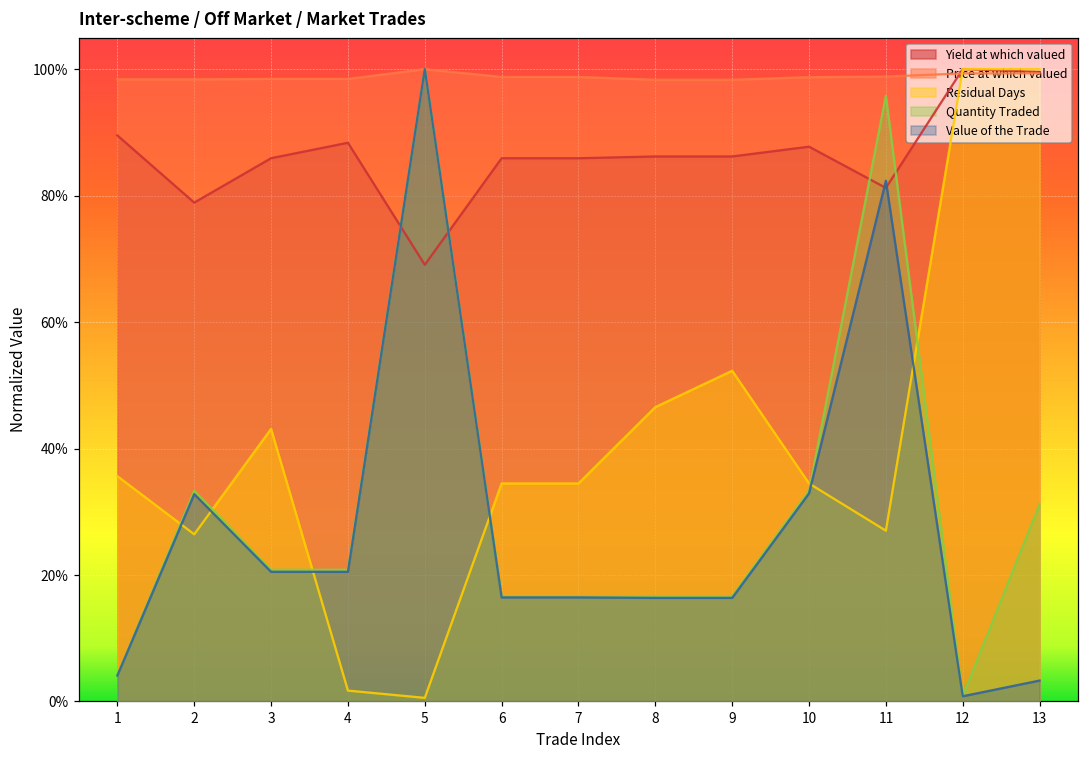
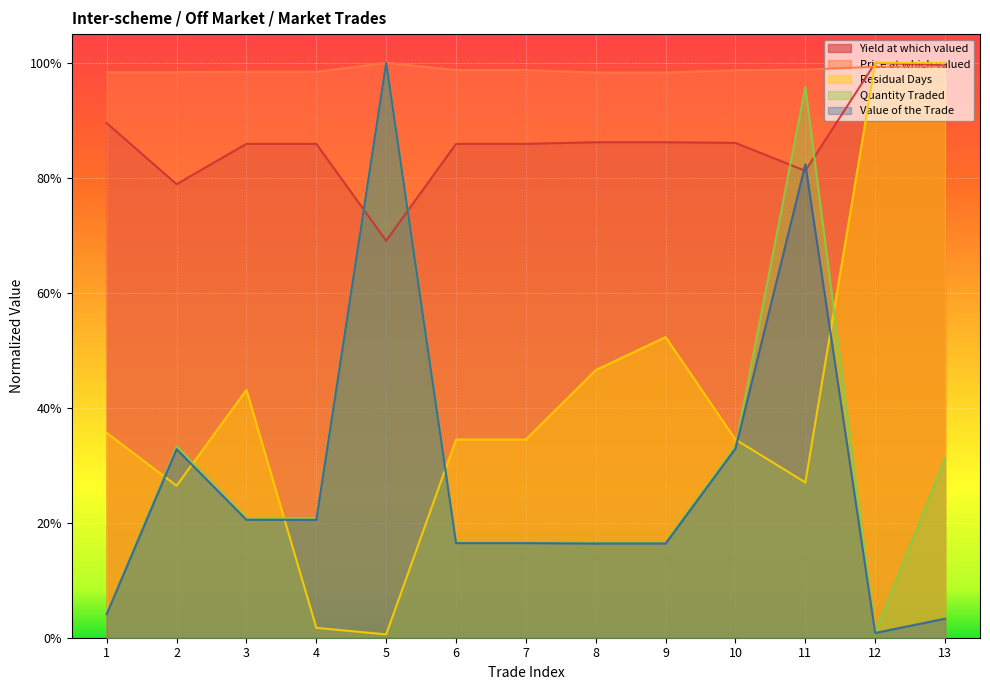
  {
    "Yield at which valued": {
      "1": "90%",
      "2": "79%",
      "3": "86%",
-     "4": "88%",
+     "4": "86%",
      "5": "69%",
      "6": "86%",
      "7": "86%",
      "8": "86%",
      "9": "86%",
-     "10": "88%",
+     "10": "86%",
      "11": "81%"
    },
    "Price at which valued": {
      "1": "98%",
      "2": "98%",
      "3": "98%",
      "4": "98%",
      "6": "99%",
      "7": "99%",
      "8": "98%",
      "9": "98%",
      "10": "99%",
      "11": "99%"
    },
    "Residual Days": {
      "1": "36%",
      "2": "26%",
      "3": "43%",
      "4": "2%",
      "5": "1%",
      "6": "34%",
      "7": "34%",
      "8": "47%",
      "9": "52%",
      "10": "34%",
      "11": "27%"
    },
    "Quantity Traded": {
      "2": "33%",
      "11": "96%",
      "13": "31%"
    },
    "Value of the Trade": {
      "2": "33%",
      "11": "82%",
      "13": "3%"
    }
  }
